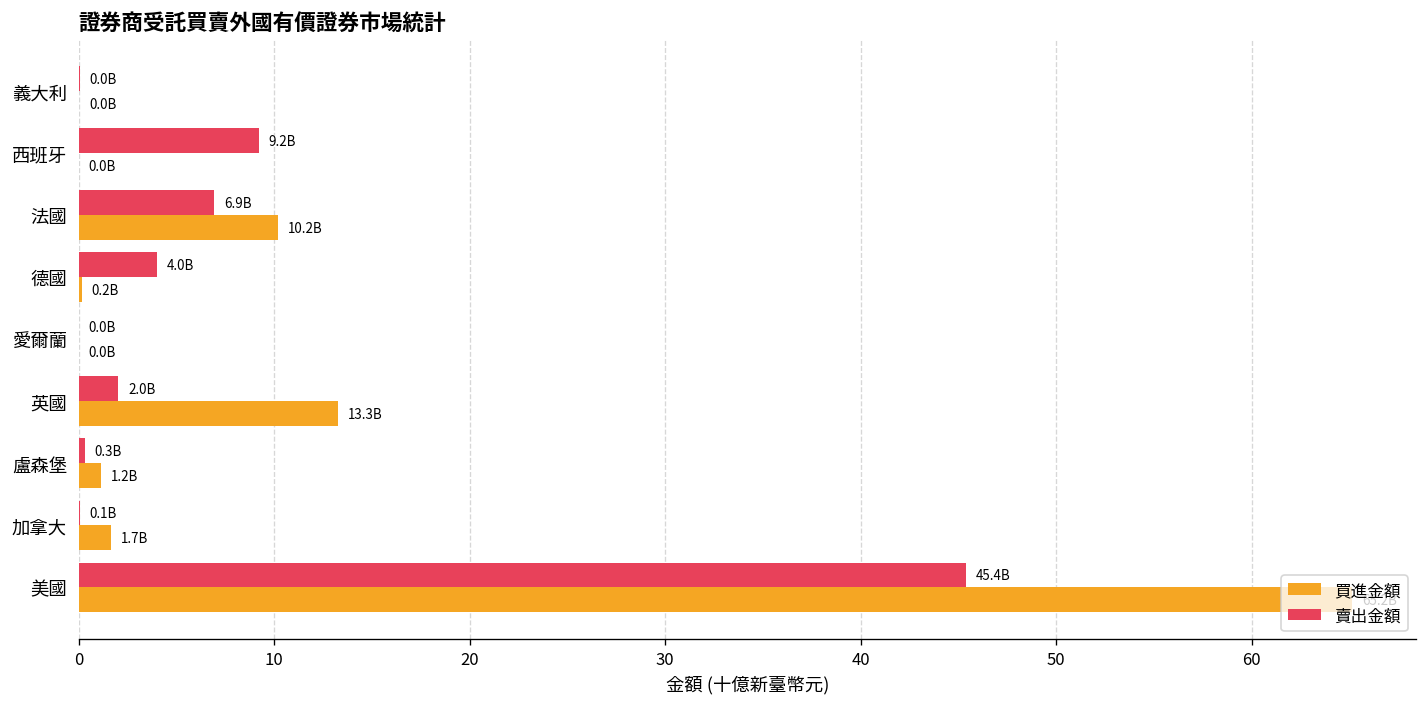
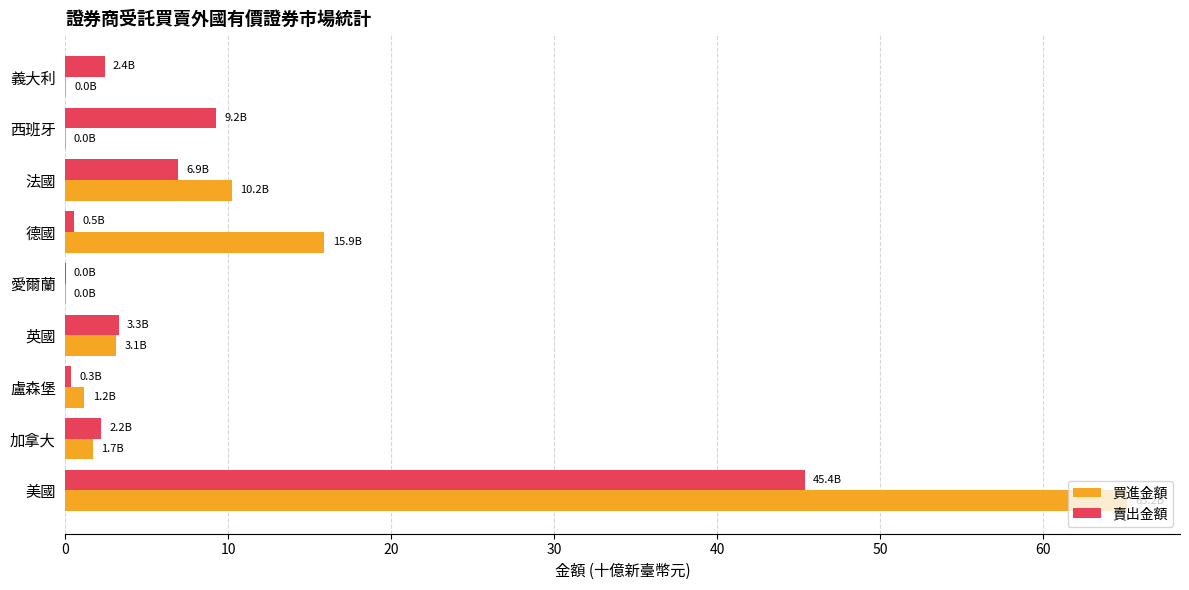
  {
    "買進金額": {
      "義大利": "0.0B",
      "西班牙": "0.0B",
      "法國": "10.2B",
-     "德國": "0.2B",
+     "德國": "15.9B",
      "愛爾蘭": "0.0B",
-     "英國": "13.3B",
+     "英國": "3.1B",
      "盧森堡": "1.2B",
      "加拿大": "1.7B"
    },
    "賣出金額": {
-     "義大利": "0.0B",
+     "義大利": "2.4B",
      "西班牙": "9.2B",
      "法國": "6.9B",
-     "德國": "4.0B",
+     "德國": "0.5B",
      "愛爾蘭": "0.0B",
-     "英國": "2.0B",
+     "英國": "3.3B",
      "盧森堡": "0.3B",
-     "加拿大": "0.1B",
+     "加拿大": "2.2B",
      "美國": "45.4B"
    }
  }
